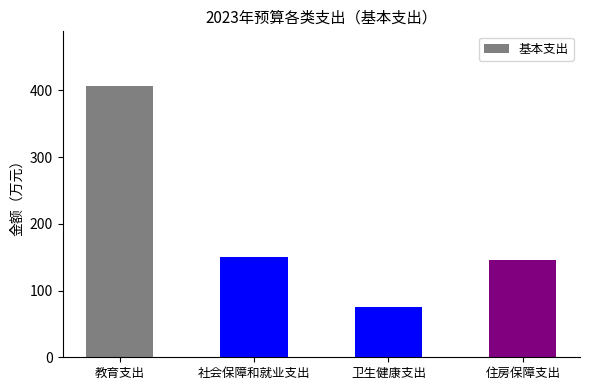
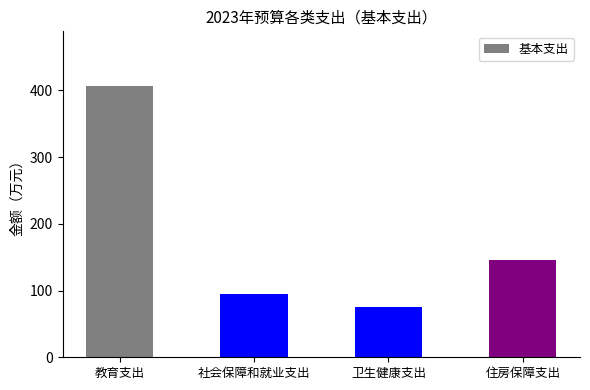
  {
    "教育支出": 410,
-   "社会保障和就业支出": 150,
+   "社会保障和就业支出": 90,
    "卫生健康支出": 70,
    "住房保障支出": 150
  }
